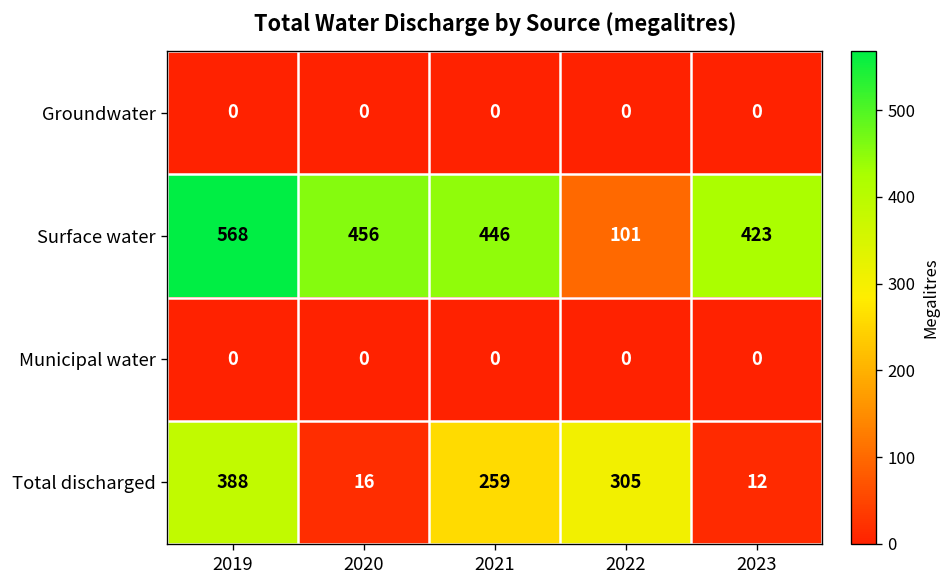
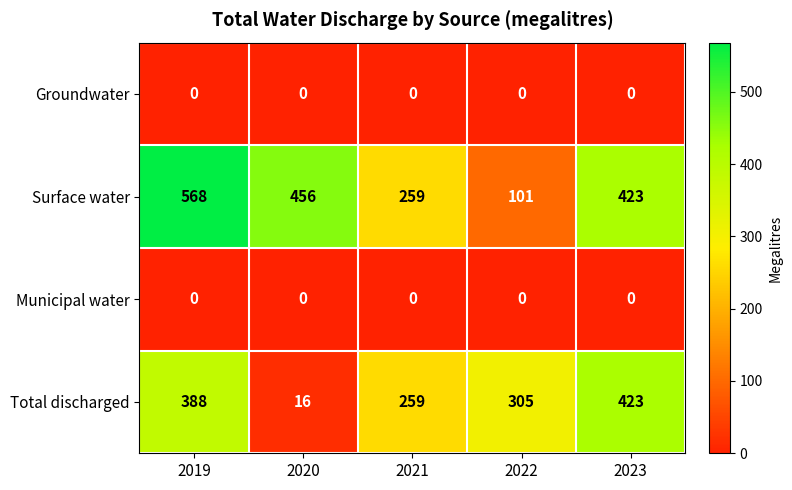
  {
    "Groundwater": {
      "2019": 0,
      "2020": 0,
      "2021": 0,
      "2022": 0,
      "2023": 0
    },
    "Surface water": {
      "2019": 568,
      "2020": 456,
-     "2021": 446,
+     "2021": 259,
      "2022": 101,
      "2023": 423
    },
    "Municipal water": {
      "2019": 0,
      "2020": 0,
      "2021": 0,
      "2022": 0,
      "2023": 0
    },
    "Total discharged": {
      "2019": 388,
      "2020": 16,
      "2021": 259,
      "2022": 305,
-     "2023": 12
+     "2023": 423
    }
  }
